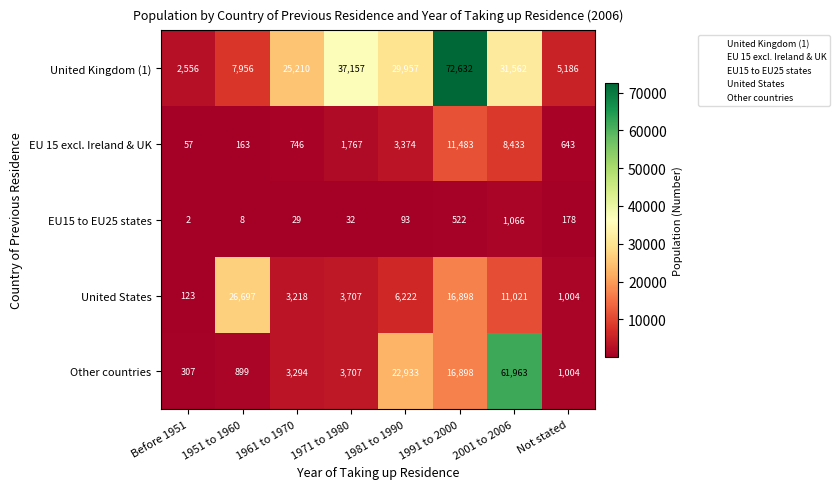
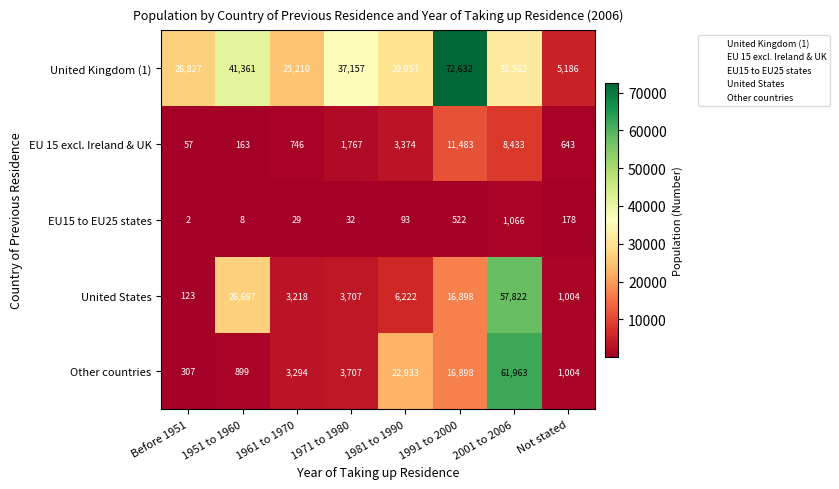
  {
    "United Kingdom (1)": {
-     "Before 1951": "2,556",
-     "1951 to 1960": "7,956",
+     "Before 1951": "26,827",
+     "1951 to 1960": "41,361",
      "1961 to 1970": "25,210",
      "1971 to 1980": "37,157",
      "1981 to 1990": "29,957",
      "1991 to 2000": "72,632",
      "2001 to 2006": "31,562",
      "Not stated": "5,186"
    },
    "EU 15 excl. Ireland & UK": {
      "Before 1951": "57",
      "1951 to 1960": "163",
      "1961 to 1970": "746",
      "1971 to 1980": "1,767",
      "1981 to 1990": "3,374",
      "1991 to 2000": "11,483",
      "2001 to 2006": "8,433",
      "Not stated": "643"
    },
    "EU15 to EU25 states": {
      "Before 1951": "2",
      "1951 to 1960": "8",
      "1961 to 1970": "29",
      "1971 to 1980": "32",
      "1981 to 1990": "93",
      "1991 to 2000": "522",
      "2001 to 2006": "1,066",
      "Not stated": "178"
    },
    "United States": {
      "Before 1951": "123",
      "1951 to 1960": "26,697",
      "1961 to 1970": "3,218",
      "1971 to 1980": "3,707",
      "1981 to 1990": "6,222",
      "1991 to 2000": "16,898",
-     "2001 to 2006": "11,021",
+     "2001 to 2006": "57,822",
      "Not stated": "1,004"
    },
    "Other countries": {
      "Before 1951": "307",
      "1951 to 1960": "899",
      "1961 to 1970": "3,294",
      "1971 to 1980": "3,707",
      "1981 to 1990": "22,933",
      "1991 to 2000": "16,898",
      "2001 to 2006": "61,963",
      "Not stated": "1,004"
    }
  }
